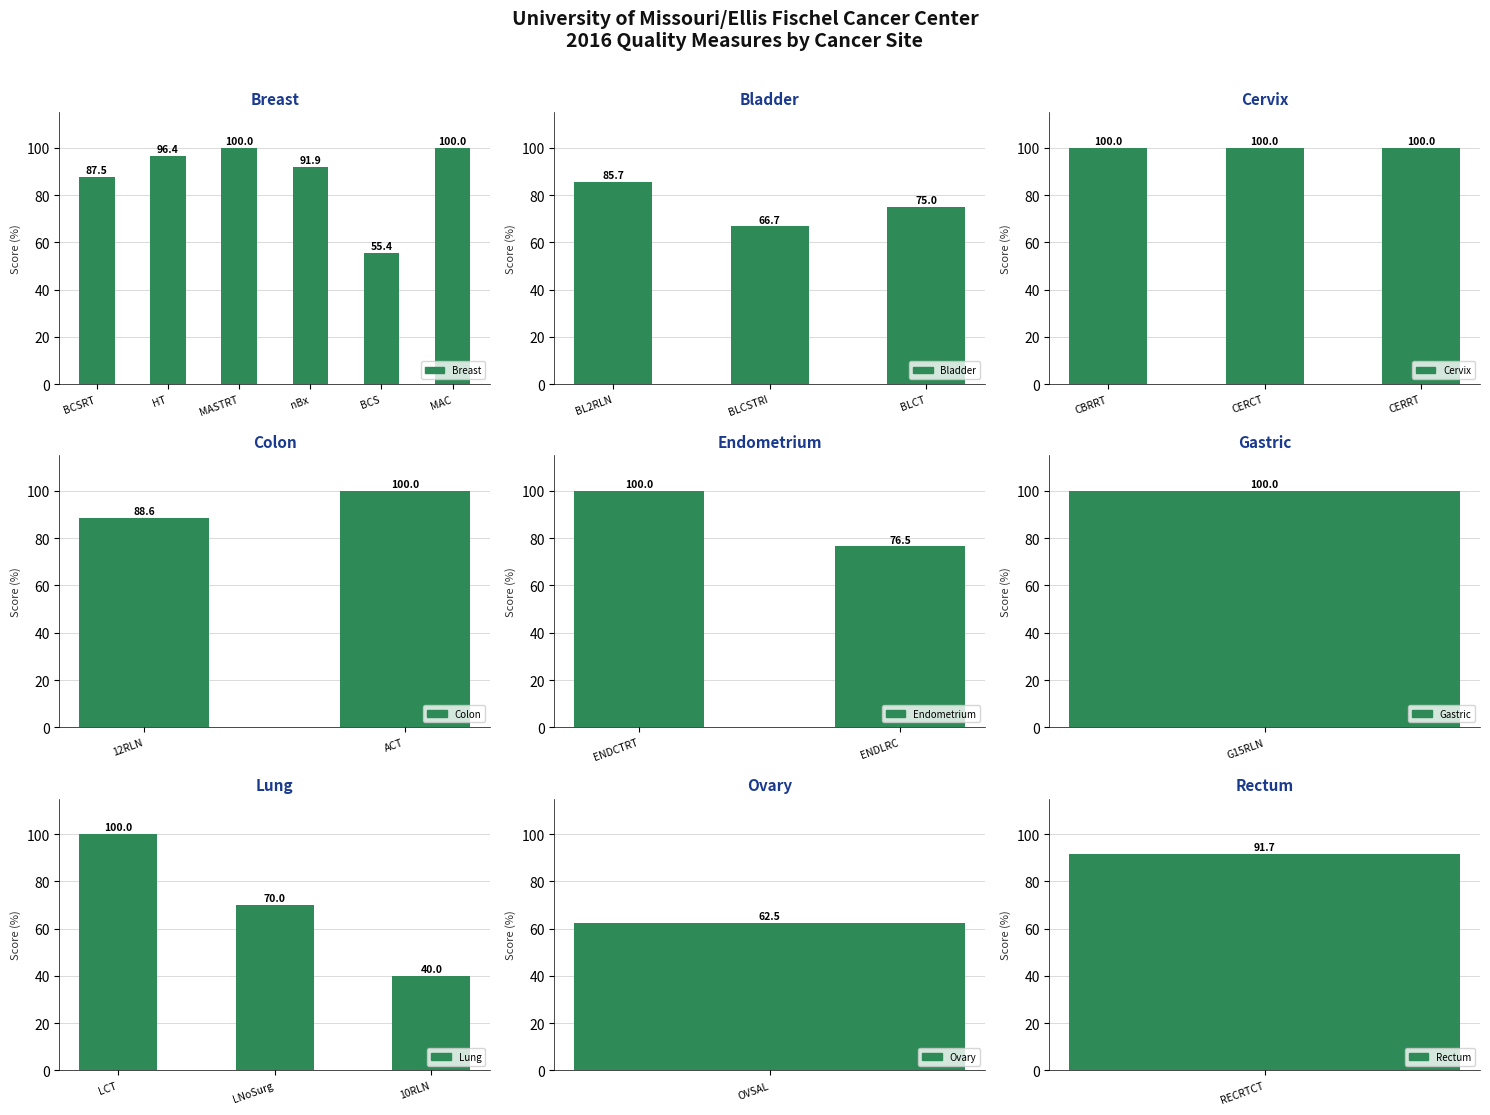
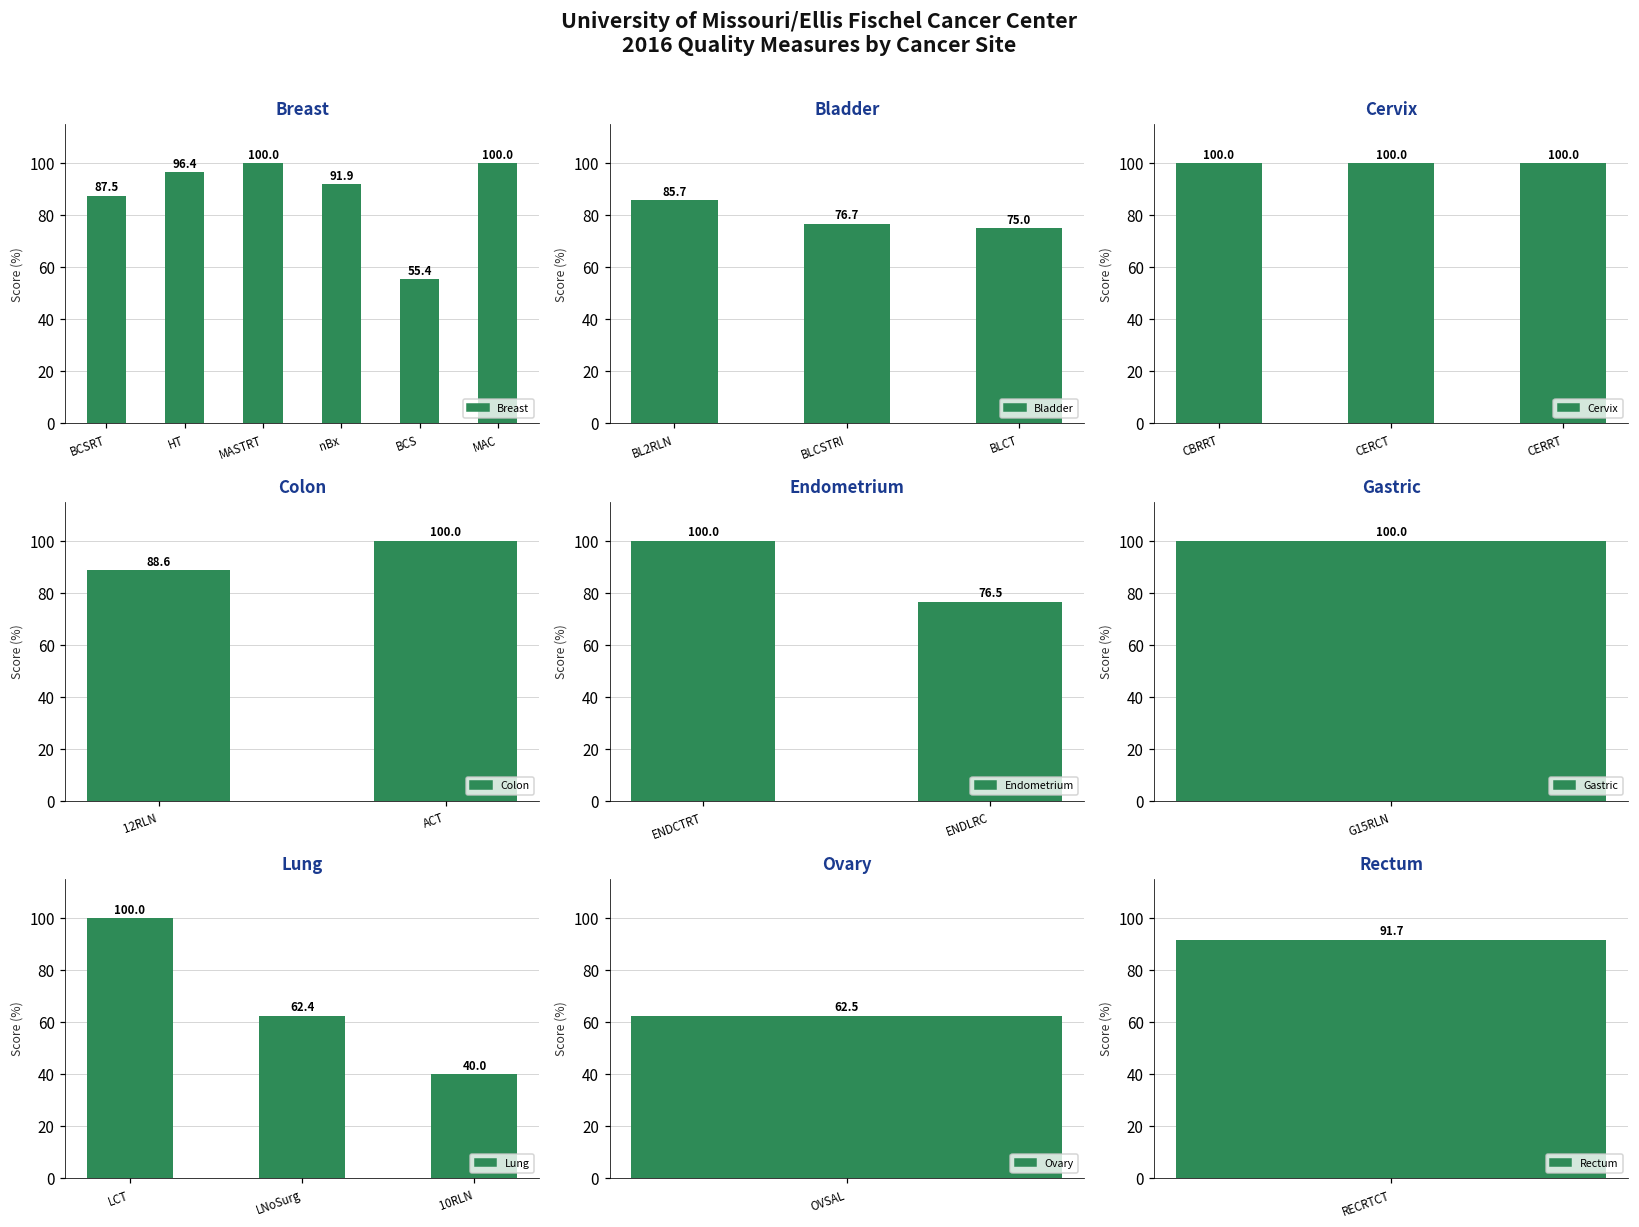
  {
    "Breast": {
      "BCSRT": 87.5,
      "HT": 96.4,
      "MASTRT": 100.0,
      "nBx": 91.9,
      "BCS": 55.4,
      "MAC": 100.0
    },
    "Bladder": {
      "BL2RLN": 85.7,
-     "BLCSTRI": 66.7,
+     "BLCSTRI": 76.7,
      "BLCT": 75.0
    },
    "Cervix": {
      "CBRRT": 100.0,
      "CERCT": 100.0,
      "CERRT": 100.0
    },
    "Colon": {
      "12RLN": 88.6,
      "ACT": 100.0
    },
    "Endometrium": {
      "ENDCTRT": 100.0,
      "ENDLRC": 76.5
    },
    "Gastric": {
      "G15RLN": 100.0
    },
    "Lung": {
      "LCT": 100.0,
-     "LNoSurg": 70.0,
+     "LNoSurg": 62.4,
      "10RLN": 40.0
    },
    "Ovary": {
      "OVSAL": 62.5
    },
    "Rectum": {
      "RECRTCT": 91.7
    }
  }
